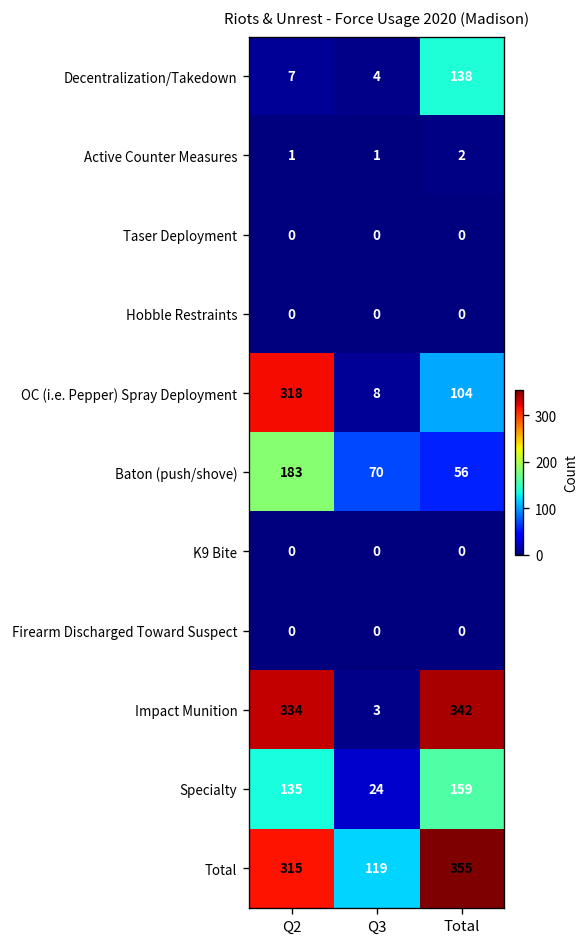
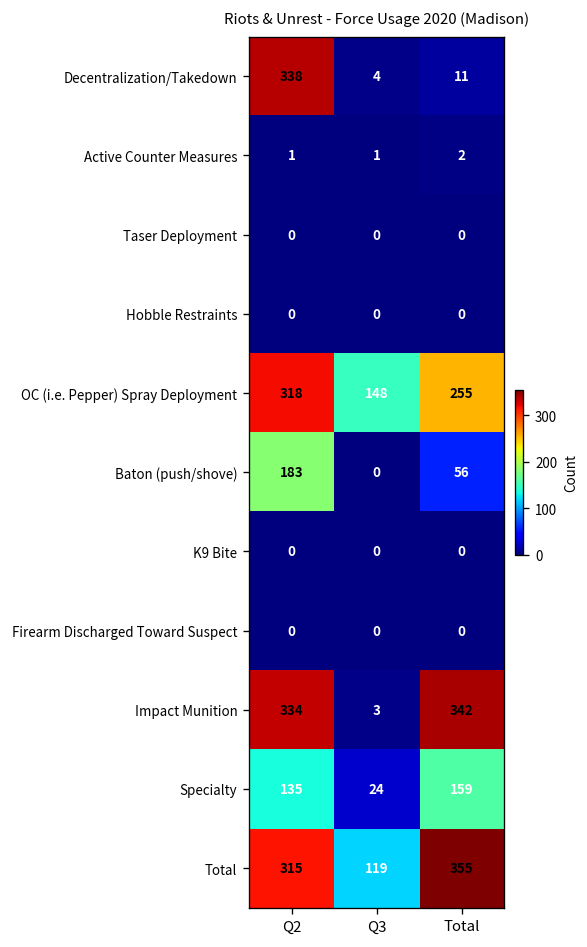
  {
    "Decentralization/Takedown": {
-     "Q2": 7,
+     "Q2": 338,
      "Q3": 4,
-     "Total": 138
+     "Total": 11
    },
    "Active Counter Measures": {
      "Q2": 1,
      "Q3": 1,
      "Total": 2
    },
    "Taser Deployment": {
      "Q2": 0,
      "Q3": 0,
      "Total": 0
    },
    "Hobble Restraints": {
      "Q2": 0,
      "Q3": 0,
      "Total": 0
    },
    "OC (i.e. Pepper) Spray Deployment": {
      "Q2": 318,
-     "Q3": 8,
-     "Total": 104
+     "Q3": 148,
+     "Total": 255
    },
    "Baton (push/shove)": {
      "Q2": 183,
-     "Q3": 70,
+     "Q3": 0,
      "Total": 56
    },
    "K9 Bite": {
      "Q2": 0,
      "Q3": 0,
      "Total": 0
    },
    "Firearm Discharged Toward Suspect": {
      "Q2": 0,
      "Q3": 0,
      "Total": 0
    },
    "Impact Munition": {
      "Q2": 334,
      "Q3": 3,
      "Total": 342
    },
    "Specialty": {
      "Q2": 135,
      "Q3": 24,
      "Total": 159
    },
    "Total": {
      "Q2": 315,
      "Q3": 119,
      "Total": 355
    }
  }
